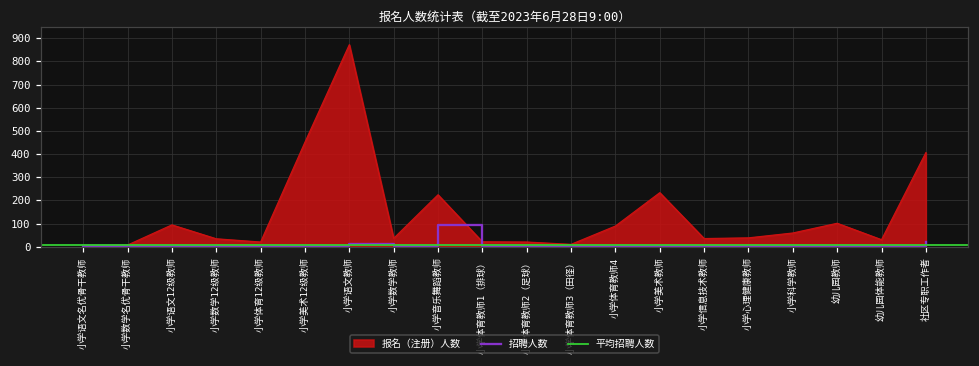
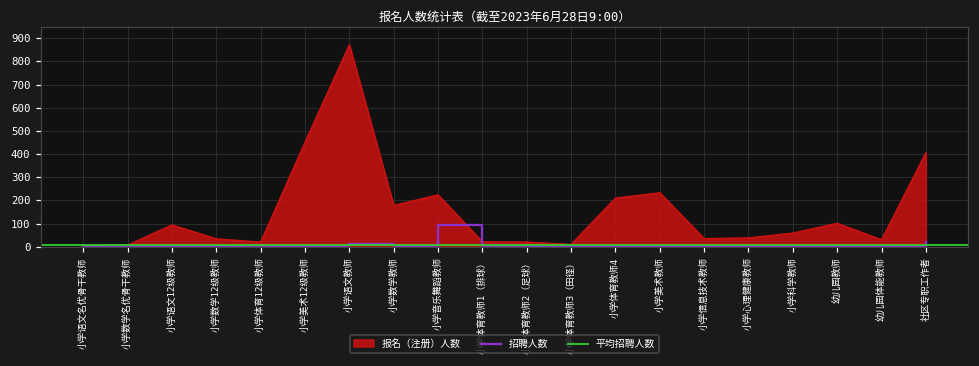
  {
    "报名（注册）人数": {
      "小学语文12级教师": 90,
      "小学数学12级教师": 30,
      "小学体育12级教师": 20,
      "小学美术12级教师": 450,
      "小学语文教师": 870,
-     "小学数学教师": 40,
+     "小学数学教师": 180,
      "小学音乐舞蹈教师": 220,
      "小学体育教师1（排球）": 20,
      "小学体育教师2（足球）": 20,
-     "小学体育教师4": 90,
+     "小学体育教师4": 210,
      "小学美术教师": 230,
      "小学信息技术教师": 40,
      "小学心理健康教师": 40,
      "小学科学教师": 60,
      "幼儿园教师": 100,
      "幼儿园体能教师": 30,
      "社区专职工作者": 410
    },
    "招聘人数": {
      "小学语文12级教师": 10,
      "小学数学12级教师": 0,
      "小学体育12级教师": 0,
      "小学美术12级教师": 0,
      "小学语文教师": 10,
      "小学数学教师": 0,
      "小学音乐舞蹈教师": 90,
      "小学体育教师1（排球）": 0,
      "小学体育教师2（足球）": 0,
      "小学体育教师4": 0,
      "小学美术教师": 0,
      "小学信息技术教师": 0,
      "小学心理健康教师": 0,
      "小学科学教师": 0,
      "幼儿园教师": 0,
      "幼儿园体能教师": 0,
      "社区专职工作者": 20
    }
  }
